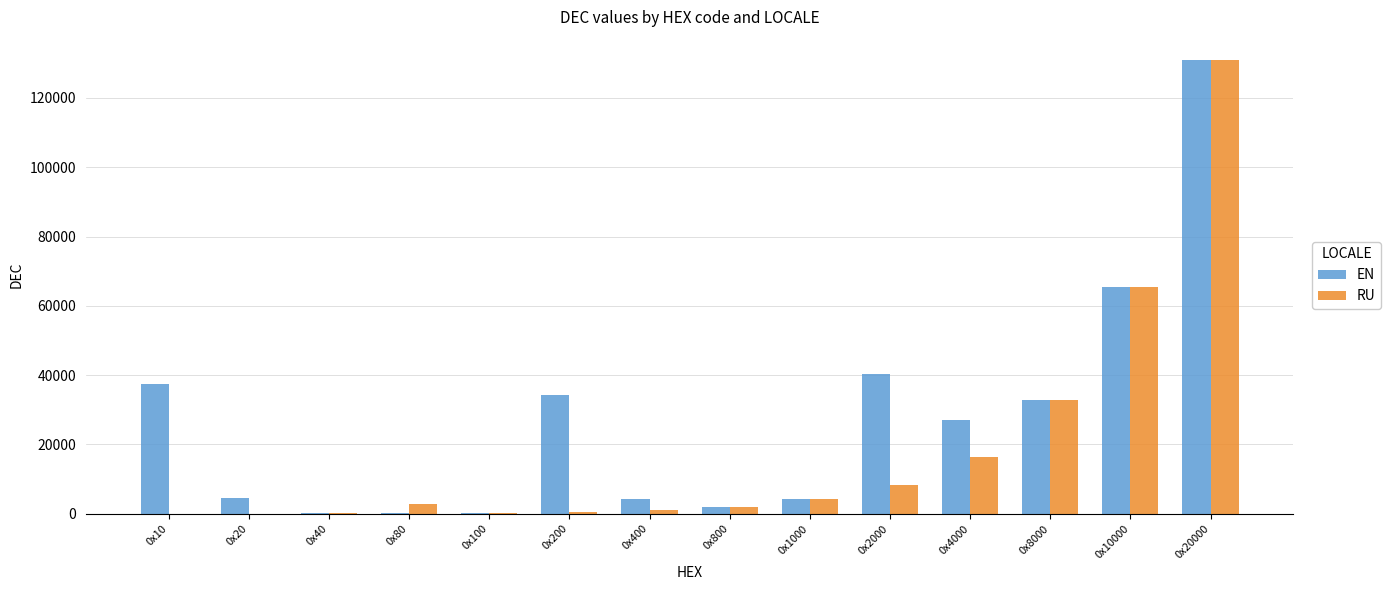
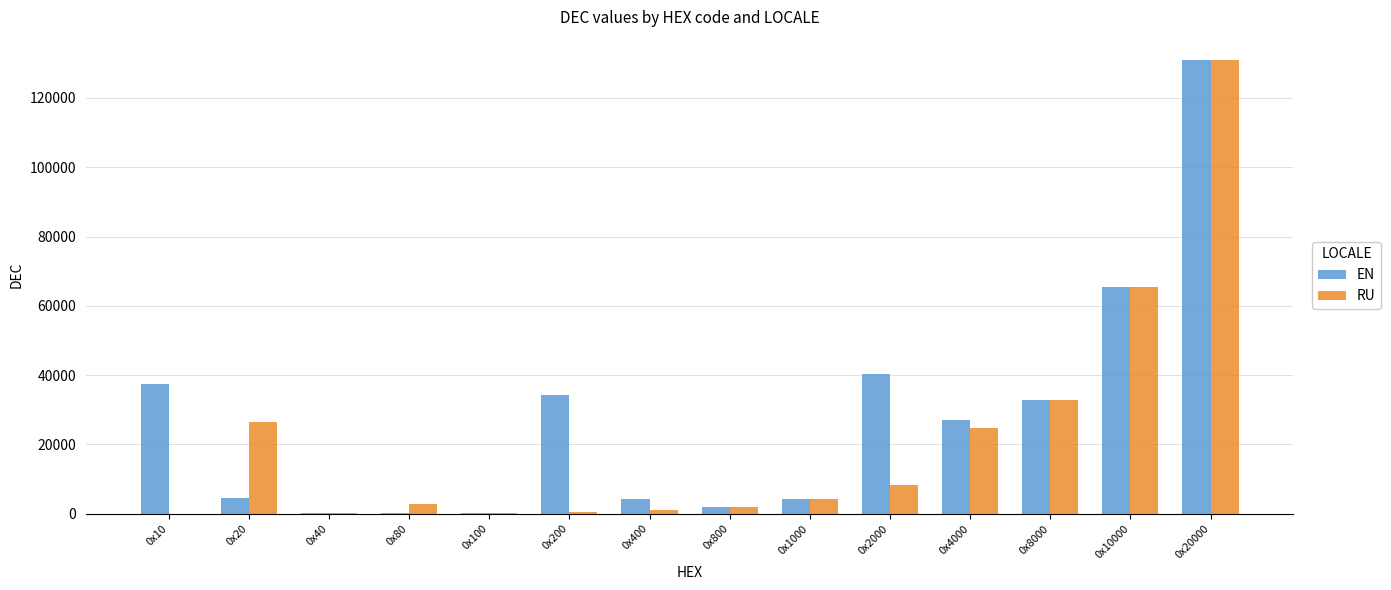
  {
    "EN": {
      "0x10": 37000,
      "0x20": 5000,
      "0x200": 34000,
      "0x400": 4000,
      "0x800": 2000,
      "0x1000": 4000,
      "0x2000": 40000,
      "0x4000": 27000,
      "0x8000": 33000,
      "0x10000": 66000,
      "0x20000": 131000
    },
    "RU": {
-     "0x20": 0,
+     "0x20": 26000,
      "0x80": 3000,
      "0x400": 1000,
      "0x800": 2000,
      "0x1000": 4000,
      "0x2000": 8000,
-     "0x4000": 16000,
+     "0x4000": 25000,
      "0x8000": 33000,
      "0x10000": 66000,
      "0x20000": 131000
    }
  }
